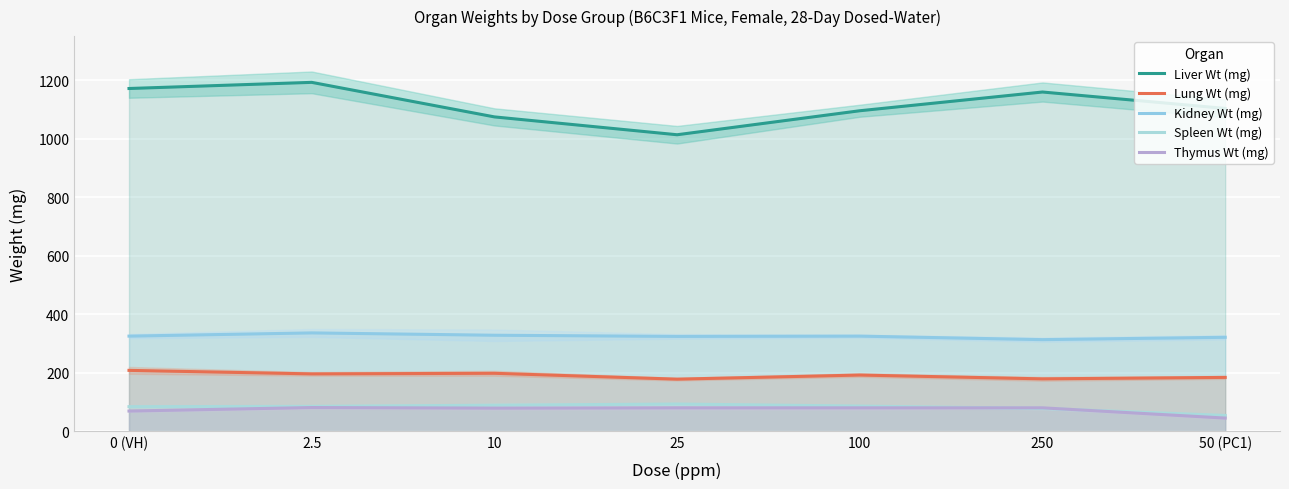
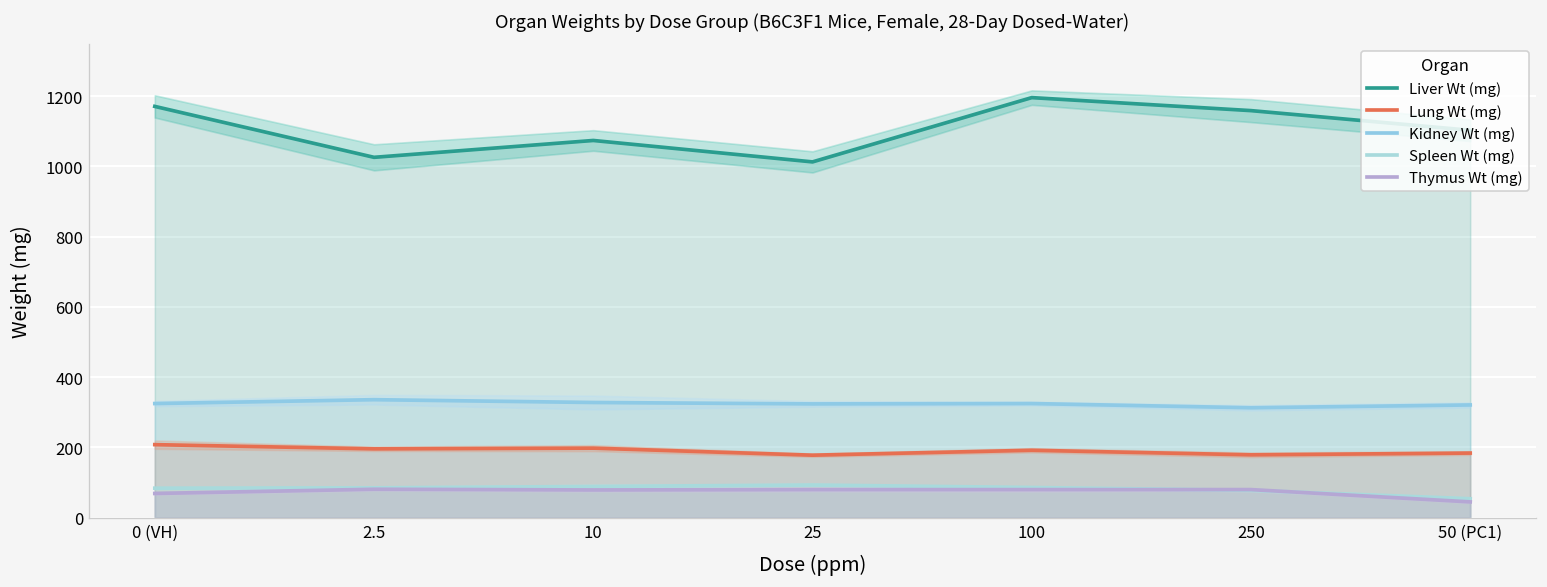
  {
    "Liver Wt (mg)": {
      "0 (VH)": 1170,
-     "2.5": 1190,
+     "2.5": 1030,
      "10": 1070,
      "25": 1010,
-     "100": 1100,
+     "100": 1200,
      "250": 1160
    },
    "Lung Wt (mg)": {
      "0 (VH)": 210
    }
  }
